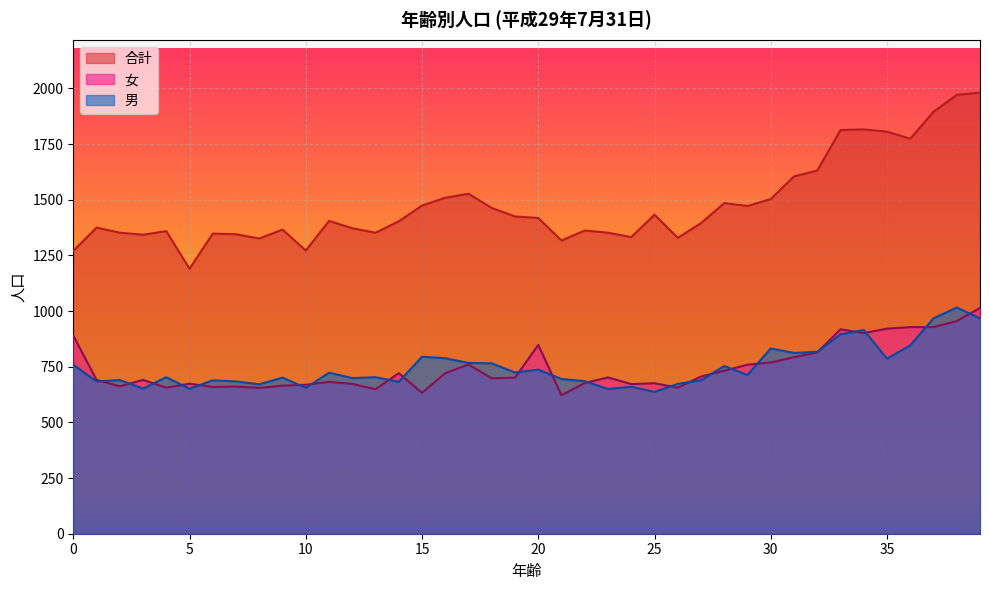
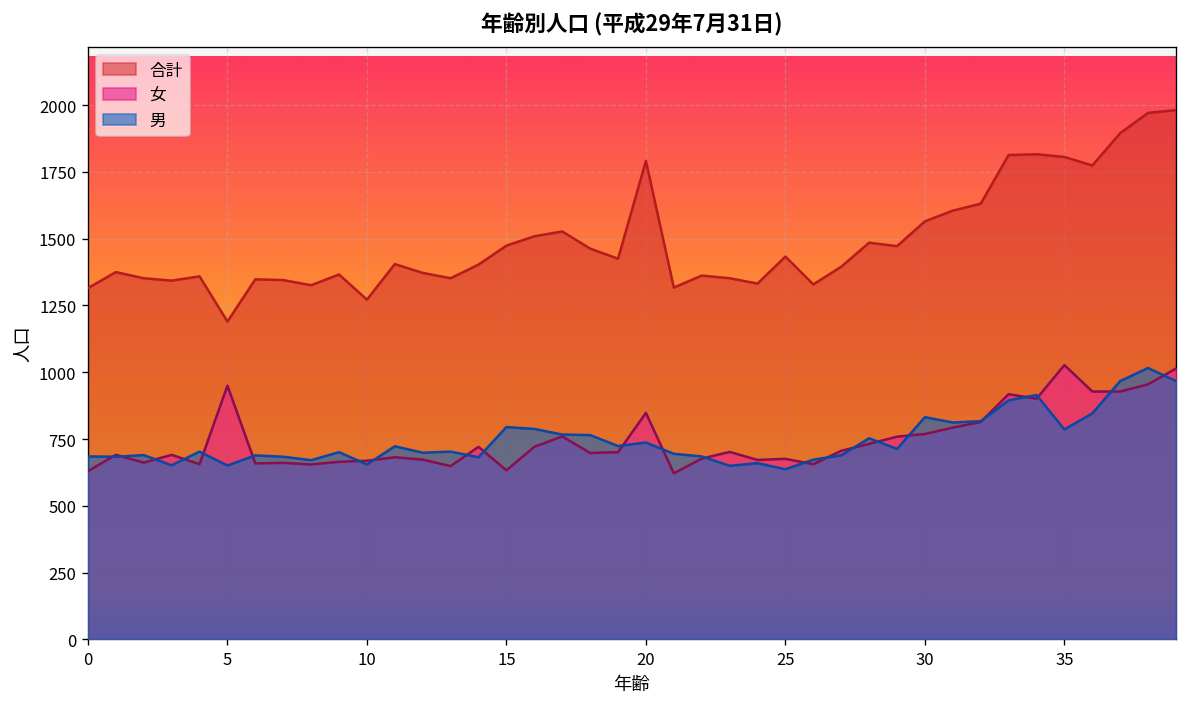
  {
    "合計": {
-     "0": 1270,
+     "0": 1320,
      "5": 1190,
      "10": 1270,
      "15": 1470,
-     "20": 1420,
+     "20": 1790,
      "25": 1430,
-     "30": 1500,
+     "30": 1570,
      "35": 1810
    },
    "女": {
-     "0": 890,
-     "5": 670,
+     "0": 630,
+     "5": 950,
      "10": 670,
      "15": 630,
      "20": 850,
      "25": 680,
      "30": 770,
-     "35": 920
+     "35": 1030
    },
    "男": {
-     "0": 760,
+     "0": 690,
      "5": 650,
      "10": 660,
      "15": 800,
      "20": 740,
      "25": 640,
      "30": 830,
      "35": 790
    }
  }
